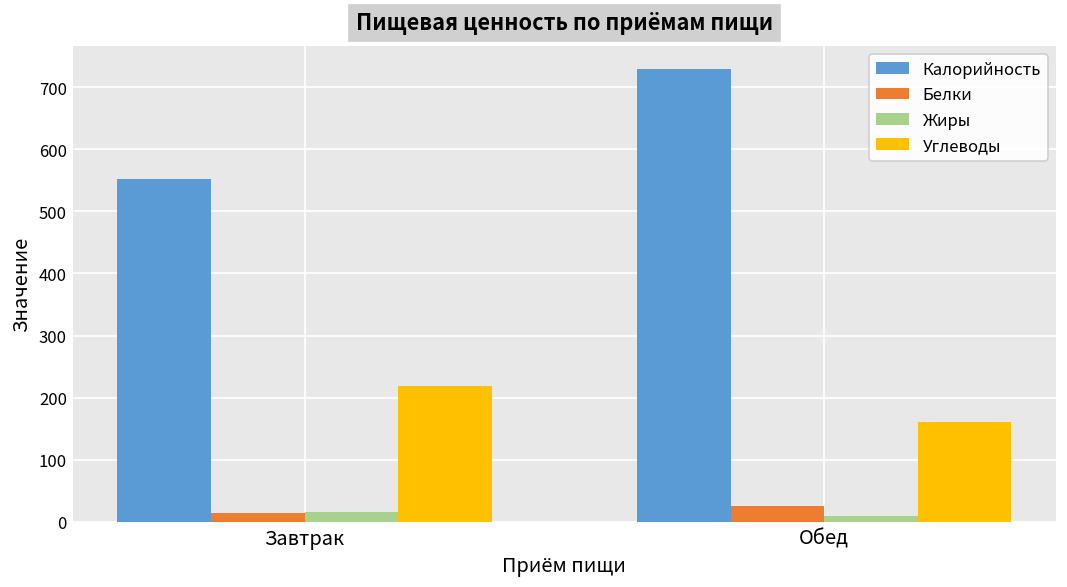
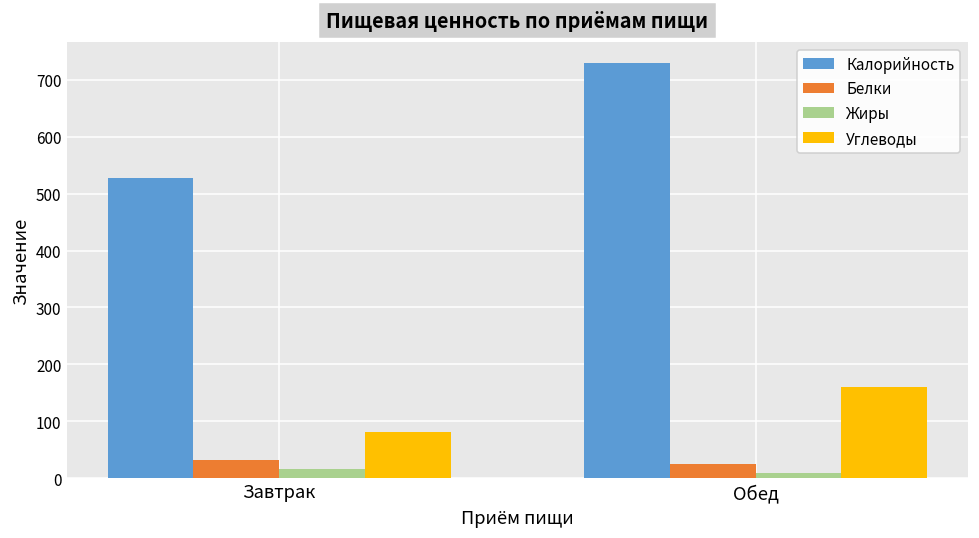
  {
    "Калорийность": {
-     "Завтрак": 550,
+     "Завтрак": 530,
      "Обед": 730
    },
    "Белки": {
-     "Завтрак": 10,
+     "Завтрак": 30,
      "Обед": 20
    },
    "Жиры": {
      "Завтрак": 20,
      "Обед": 10
    },
    "Углеводы": {
-     "Завтрак": 220,
+     "Завтрак": 80,
      "Обед": 160
    }
  }
